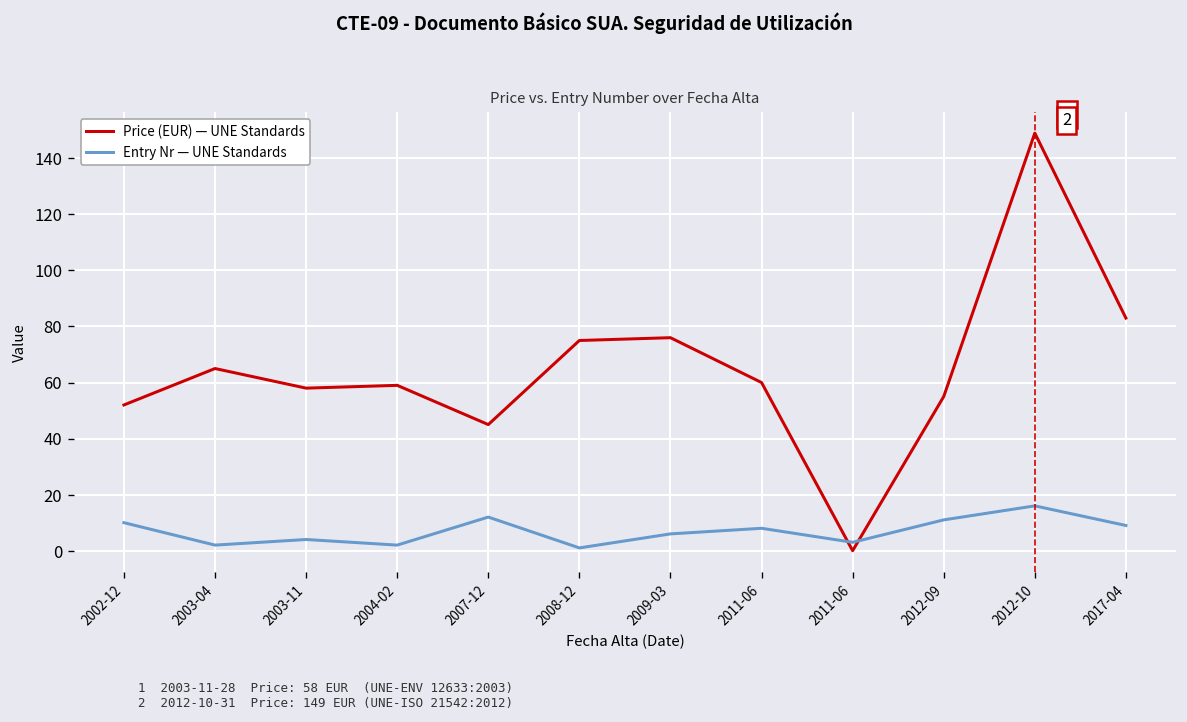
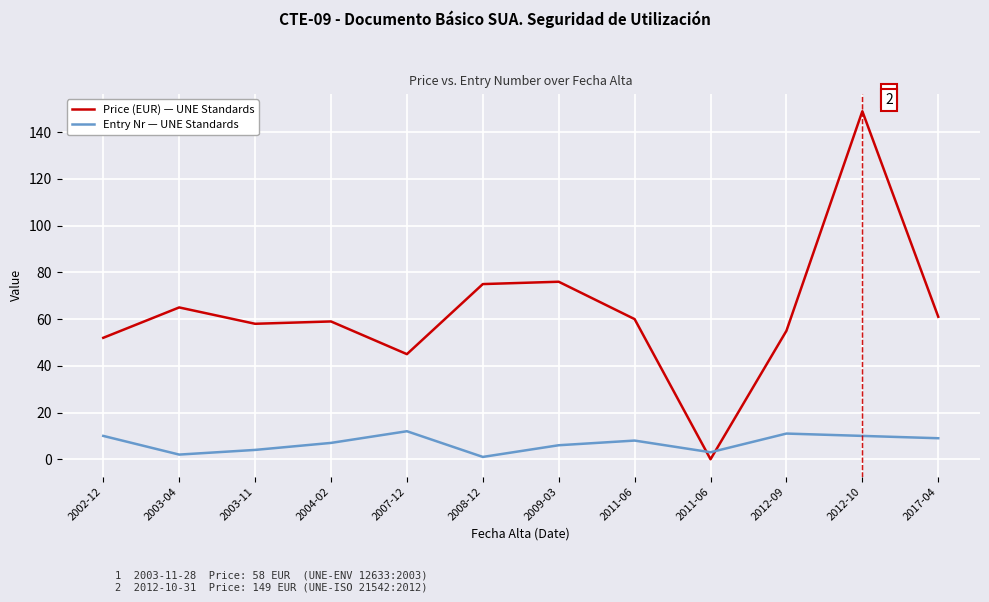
  {
    "Price (EUR) — UNE Standards": {
      "2002-12": 52,
      "2003-04": 65,
      "2003-11": 58,
      "2004-02": 59,
      "2007-12": 45,
      "2008-12": 75,
      "2009-03": 76,
      "2012-09": 55,
-     "2017-04": 83
+     "2017-04": 61
    },
    "Entry Nr — UNE Standards": {
      "2002-12": 10,
      "2003-04": 2,
      "2003-11": 4,
-     "2004-02": 2,
+     "2004-02": 7,
      "2007-12": 12,
      "2008-12": 1,
      "2009-03": 6,
      "2012-09": 11,
-     "2012-10": 16,
+     "2012-10": 10,
      "2017-04": 9
    }
  }
